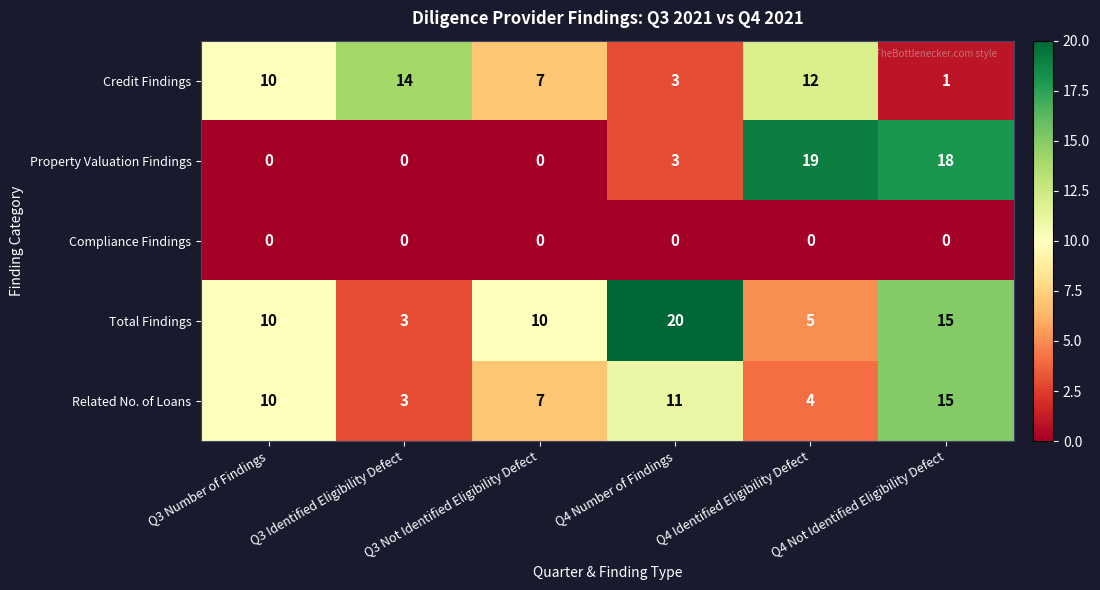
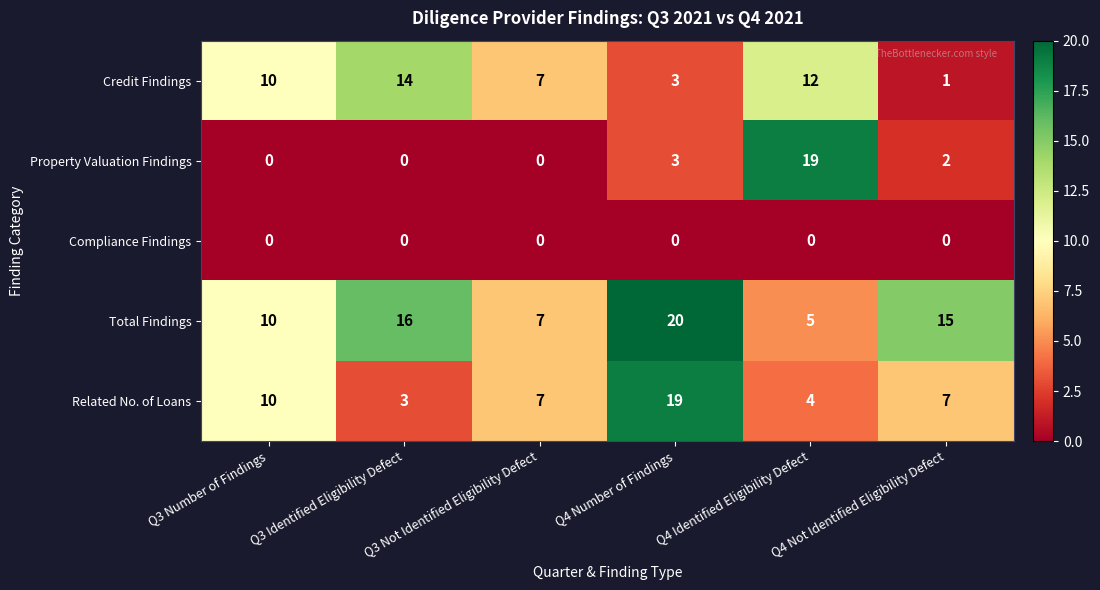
  {
    "Credit Findings": {
      "Q3 Number of Findings": 10,
      "Q3 Identified Eligibility Defect": 14,
      "Q3 Not Identified Eligibility Defect": 7,
      "Q4 Number of Findings": 3,
      "Q4 Identified Eligibility Defect": 12
    },
    "Property Valuation Findings": {
      "Q3 Number of Findings": 0,
      "Q3 Identified Eligibility Defect": 0,
      "Q3 Not Identified Eligibility Defect": 0,
      "Q4 Number of Findings": 3,
      "Q4 Identified Eligibility Defect": 19,
-     "Q4 Not Identified Eligibility Defect": 18
+     "Q4 Not Identified Eligibility Defect": 2
    },
    "Compliance Findings": {
      "Q3 Number of Findings": 0,
      "Q3 Identified Eligibility Defect": 0,
      "Q3 Not Identified Eligibility Defect": 0,
      "Q4 Number of Findings": 0,
      "Q4 Identified Eligibility Defect": 0,
      "Q4 Not Identified Eligibility Defect": 0
    },
    "Total Findings": {
      "Q3 Number of Findings": 10,
-     "Q3 Identified Eligibility Defect": 3,
-     "Q3 Not Identified Eligibility Defect": 10,
+     "Q3 Identified Eligibility Defect": 16,
+     "Q3 Not Identified Eligibility Defect": 7,
      "Q4 Number of Findings": 20,
      "Q4 Identified Eligibility Defect": 5,
      "Q4 Not Identified Eligibility Defect": 15
    },
    "Related No. of Loans": {
      "Q3 Number of Findings": 10,
      "Q3 Identified Eligibility Defect": 3,
      "Q3 Not Identified Eligibility Defect": 7,
-     "Q4 Number of Findings": 11,
+     "Q4 Number of Findings": 19,
      "Q4 Identified Eligibility Defect": 4,
-     "Q4 Not Identified Eligibility Defect": 15
+     "Q4 Not Identified Eligibility Defect": 7
    }
  }
